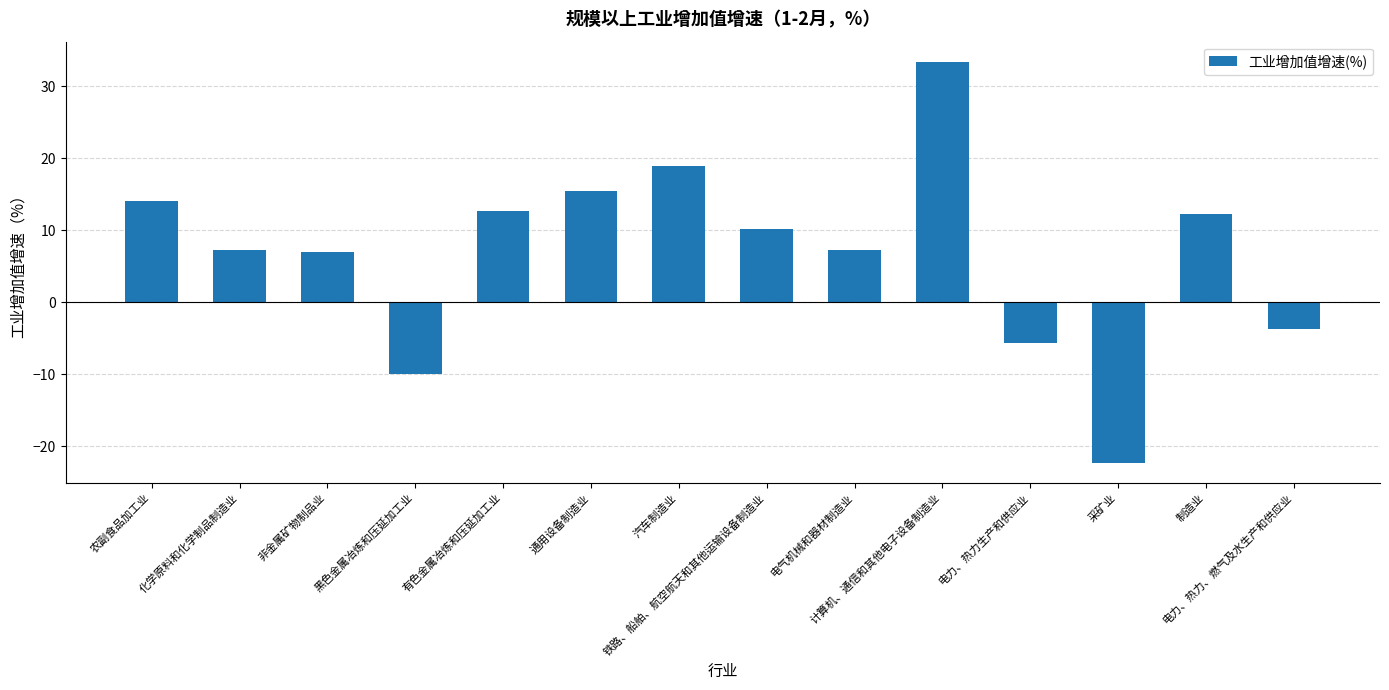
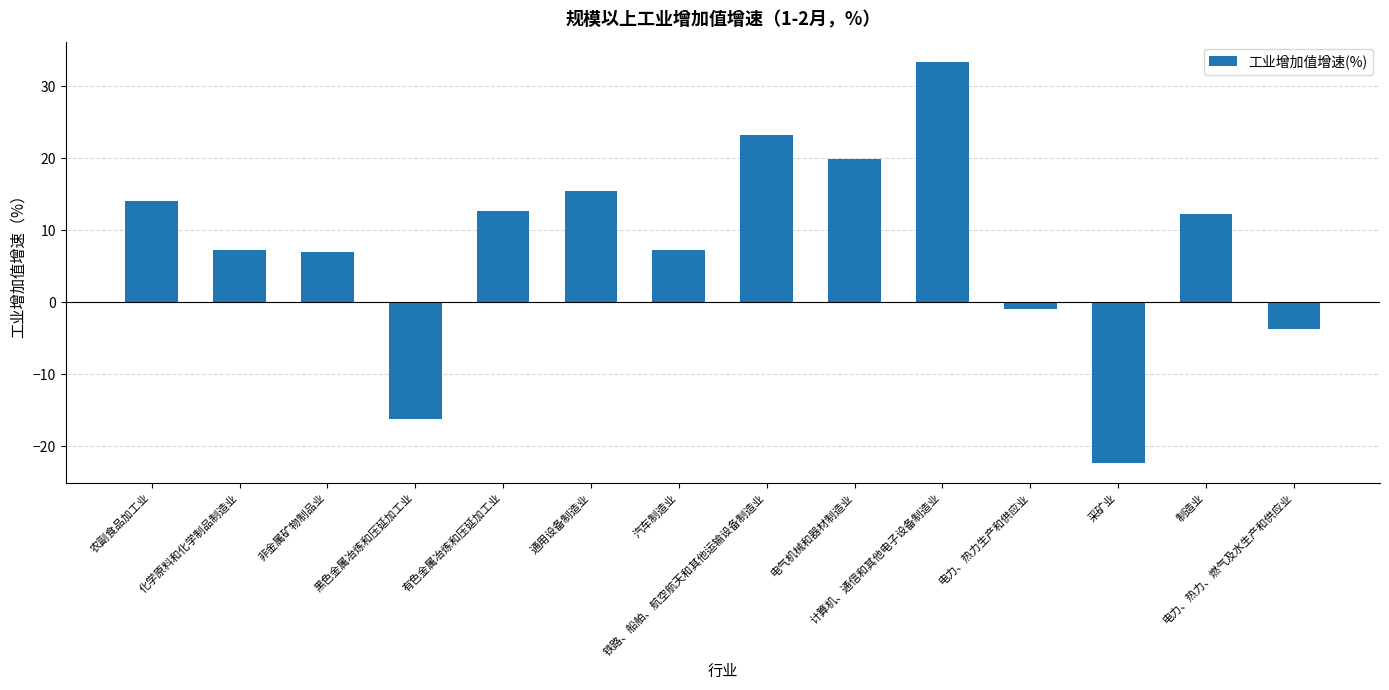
  {
    "农副食品加工业": 14,
    "化学原料和化学制品制造业": 7,
    "非金属矿物制品业": 7,
-   "黑色金属冶炼和压延加工业": -10,
+   "黑色金属冶炼和压延加工业": -16,
    "有色金属冶炼和压延加工业": 13,
    "通用设备制造业": 16,
-   "汽车制造业": 19,
-   "铁路、船舶、航空航天和其他运输设备制造业": 10,
-   "电气机械和器材制造业": 7,
+   "汽车制造业": 7,
+   "铁路、船舶、航空航天和其他运输设备制造业": 23,
+   "电气机械和器材制造业": 20,
    "计算机、通信和其他电子设备制造业": 33,
-   "电力、热力生产和供应业": -6,
+   "电力、热力生产和供应业": -1,
    "采矿业": -22,
    "制造业": 12,
    "电力、热力、燃气及水生产和供应业": -4
  }
